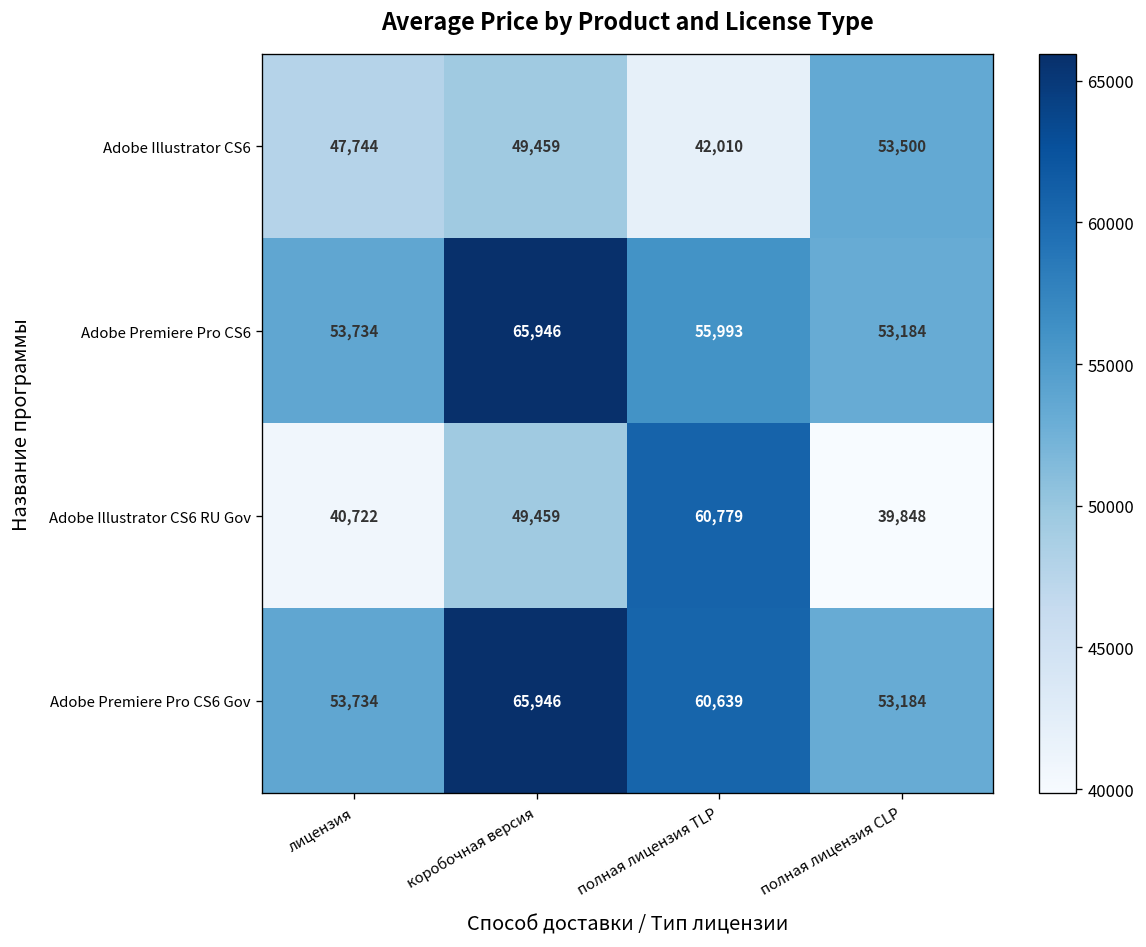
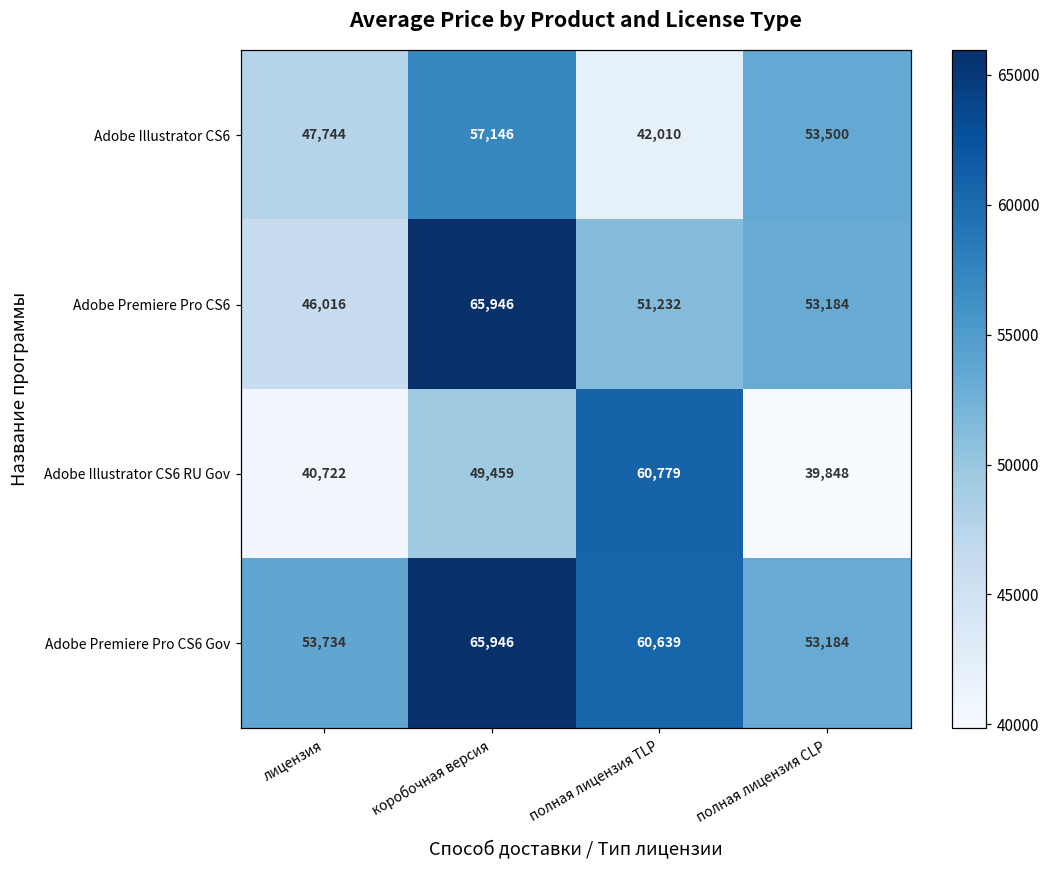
  {
    "Adobe Illustrator CS6": {
      "лицензия": "47,744",
-     "коробочная версия": "49,459",
+     "коробочная версия": "57,146",
      "полная лицензия TLP": "42,010",
      "полная лицензия CLP": "53,500"
    },
    "Adobe Premiere Pro CS6": {
-     "лицензия": "53,734",
+     "лицензия": "46,016",
      "коробочная версия": "65,946",
-     "полная лицензия TLP": "55,993",
+     "полная лицензия TLP": "51,232",
      "полная лицензия CLP": "53,184"
    },
    "Adobe Illustrator CS6 RU Gov": {
      "лицензия": "40,722",
      "коробочная версия": "49,459",
      "полная лицензия TLP": "60,779",
      "полная лицензия CLP": "39,848"
    },
    "Adobe Premiere Pro CS6 Gov": {
      "лицензия": "53,734",
      "коробочная версия": "65,946",
      "полная лицензия TLP": "60,639",
      "полная лицензия CLP": "53,184"
    }
  }
